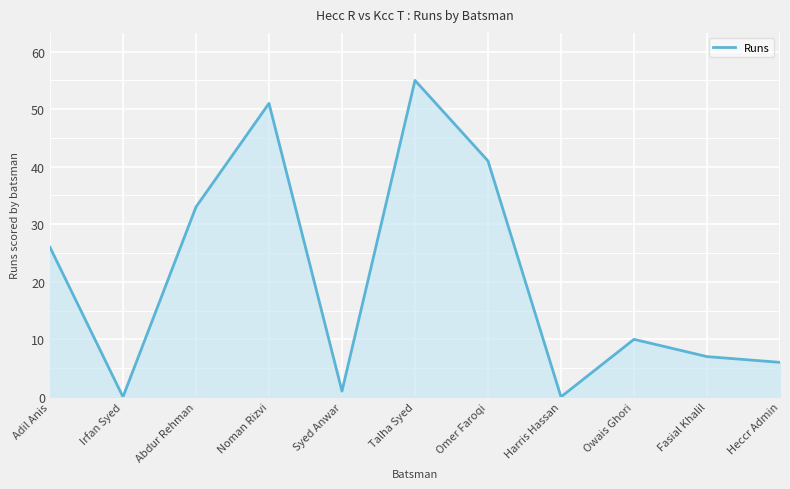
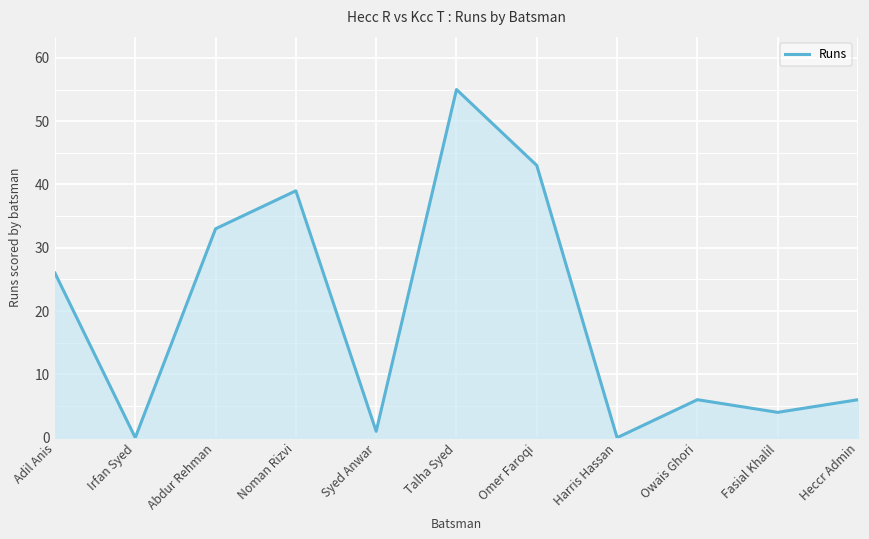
  {
    "Adil Anis": 26,
    "Irfan Syed": 0,
    "Abdur Rehman": 33,
-   "Noman Rizvi": 51,
+   "Noman Rizvi": 39,
    "Syed Anwar": 1,
    "Talha Syed": 55,
-   "Omer Faroqi": 41,
+   "Omer Faroqi": 43,
    "Harris Hassan": 0,
-   "Owais Ghori": 10,
-   "Fasial Khalil": 7,
+   "Owais Ghori": 6,
+   "Fasial Khalil": 4,
    "Heccr Admin": 6
  }
